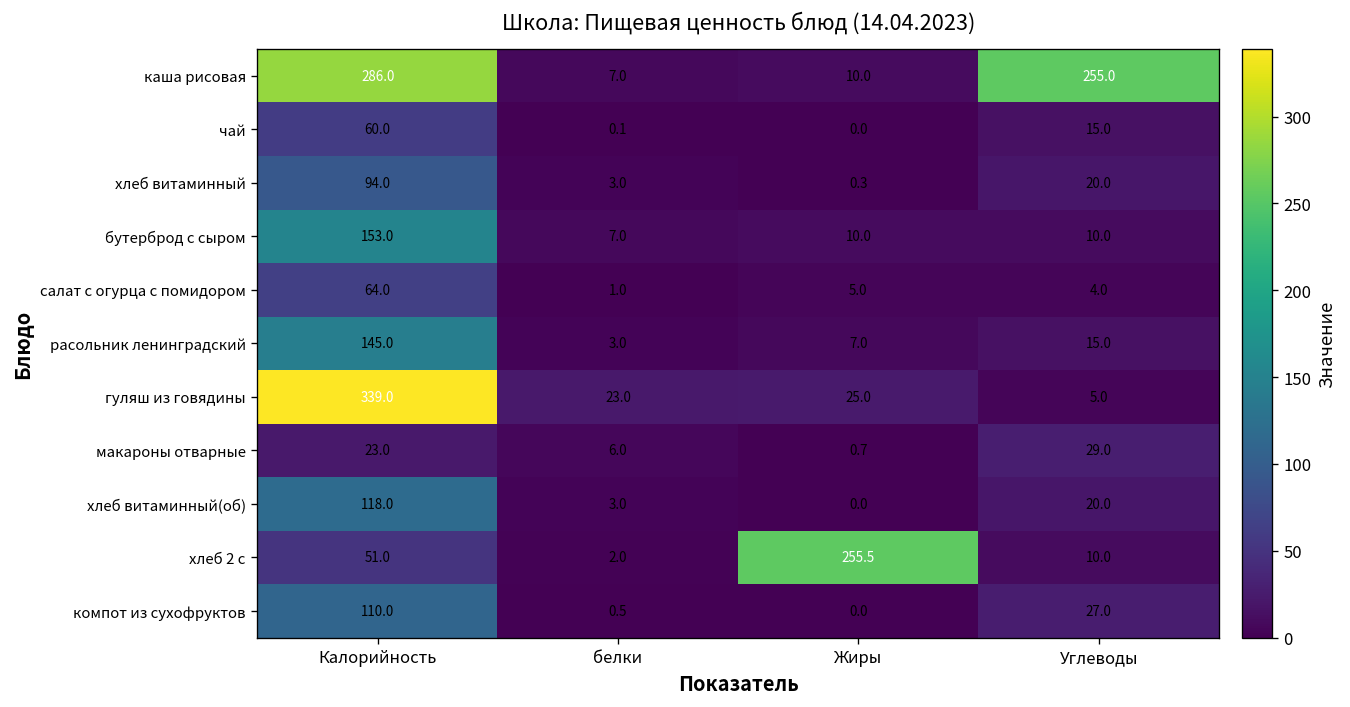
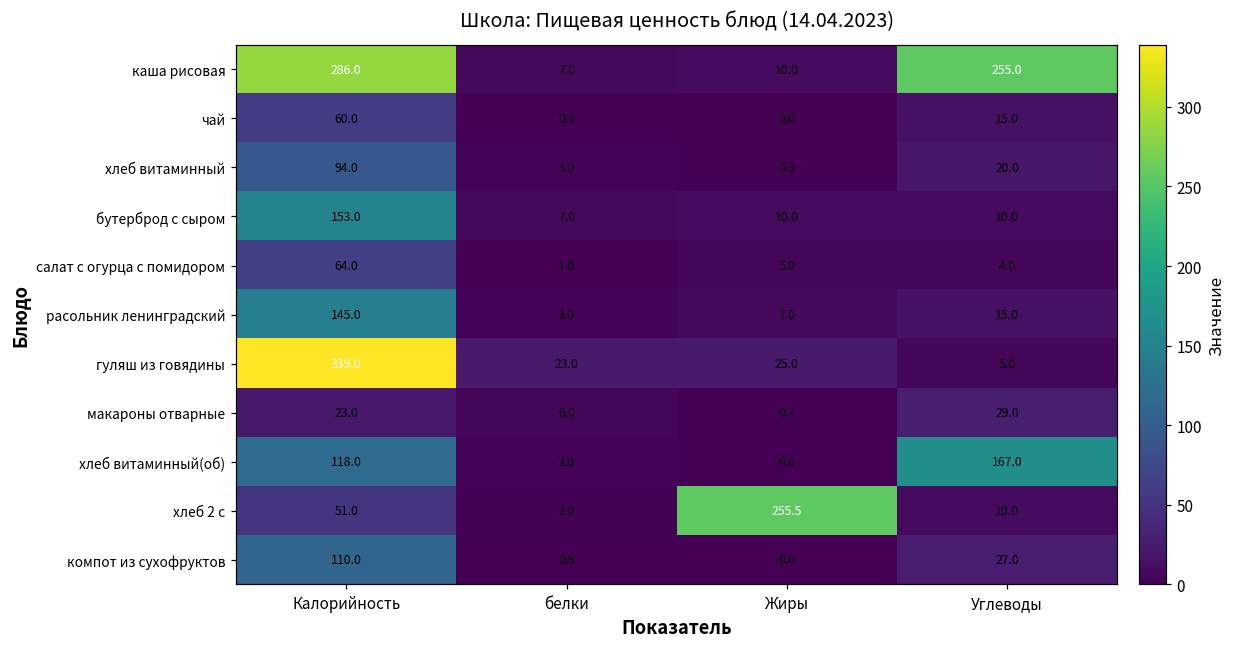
  {
    "каша рисовая": {
      "Калорийность": 286.0,
      "белки": 7.0,
      "Жиры": 10.0,
      "Углеводы": 255.0
    },
    "чай": {
      "Калорийность": 60.0,
      "белки": 0.1,
      "Жиры": 0.0,
      "Углеводы": 15.0
    },
    "хлеб витаминный": {
      "Калорийность": 94.0,
      "белки": 3.0,
      "Жиры": 0.3,
      "Углеводы": 20.0
    },
    "бутерброд с сыром": {
      "Калорийность": 153.0,
      "белки": 7.0,
      "Жиры": 10.0,
      "Углеводы": 10.0
    },
    "салат с огурца с помидором": {
      "Калорийность": 64.0,
      "белки": 1.0,
      "Жиры": 5.0,
      "Углеводы": 4.0
    },
    "расольник ленинградский": {
      "Калорийность": 145.0,
      "белки": 3.0,
      "Жиры": 7.0,
      "Углеводы": 15.0
    },
    "гуляш из говядины": {
      "Калорийность": 339.0,
      "белки": 23.0,
      "Жиры": 25.0,
      "Углеводы": 5.0
    },
    "макароны отварные": {
      "Калорийность": 23.0,
      "белки": 6.0,
      "Жиры": 0.7,
      "Углеводы": 29.0
    },
    "хлеб витаминный(об)": {
      "Калорийность": 118.0,
      "белки": 3.0,
      "Жиры": 0.0,
-     "Углеводы": 20.0
+     "Углеводы": 167.0
    },
    "хлеб 2 с": {
      "Калорийность": 51.0,
      "белки": 2.0,
      "Жиры": 255.5,
      "Углеводы": 10.0
    },
    "компот из сухофруктов": {
      "Калорийность": 110.0,
      "белки": 0.5,
      "Жиры": 0.0,
      "Углеводы": 27.0
    }
  }
